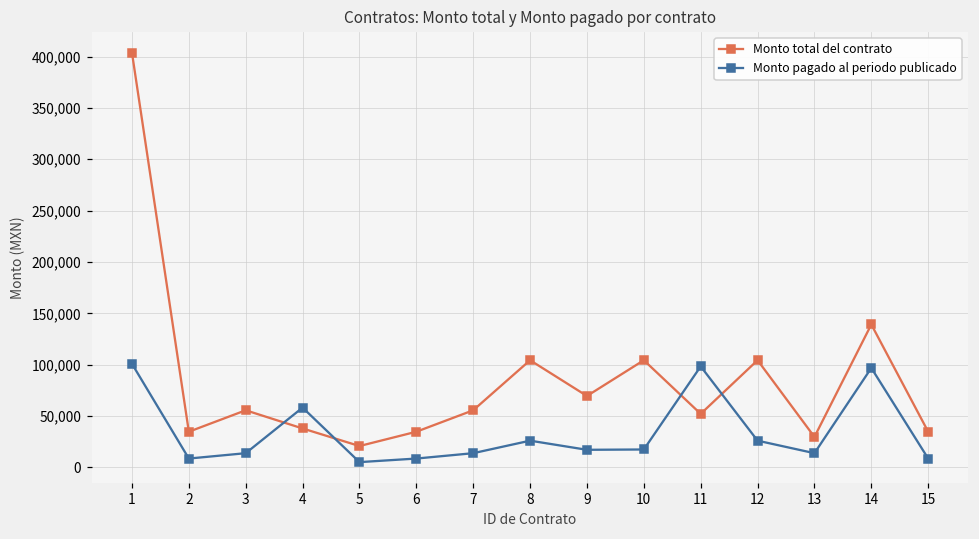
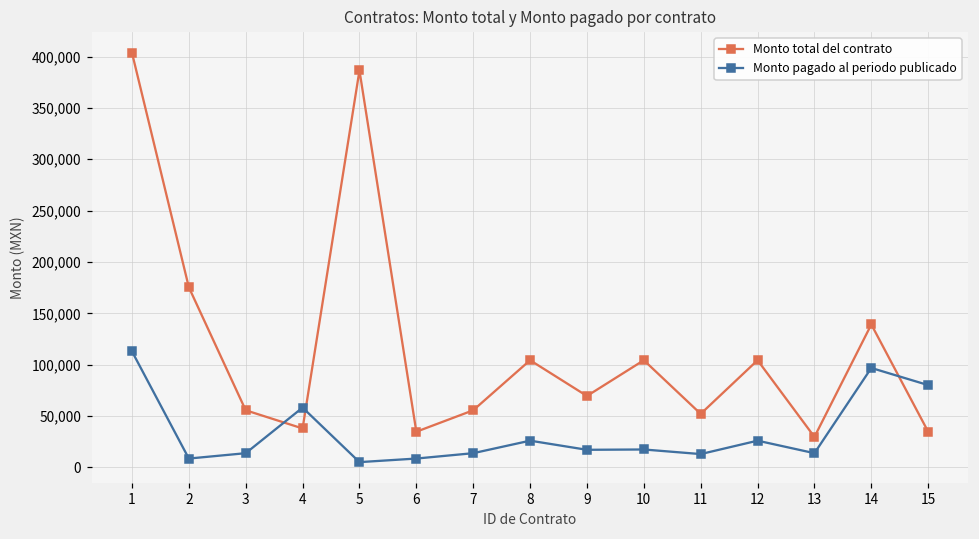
  {
    "Monto total del contrato": {
      "1": "400,000",
-     "2": "30,000",
+     "2": "180,000",
      "3": "60,000",
      "4": "40,000",
-     "5": "20,000",
+     "5": "390,000",
      "6": "30,000",
      "7": "60,000",
      "8": "100,000",
      "9": "70,000",
      "10": "100,000",
      "11": "50,000",
      "12": "100,000",
      "13": "30,000",
      "14": "140,000",
      "15": "30,000"
    },
    "Monto pagado al periodo publicado": {
-     "1": "100,000",
+     "1": "110,000",
      "2": "10,000",
      "3": "10,000",
      "4": "60,000",
      "5": "10,000",
      "6": "10,000",
      "7": "10,000",
      "8": "30,000",
      "9": "20,000",
      "10": "20,000",
-     "11": "100,000",
+     "11": "10,000",
      "12": "30,000",
      "13": "10,000",
      "14": "100,000",
-     "15": "10,000"
+     "15": "80,000"
    }
  }
